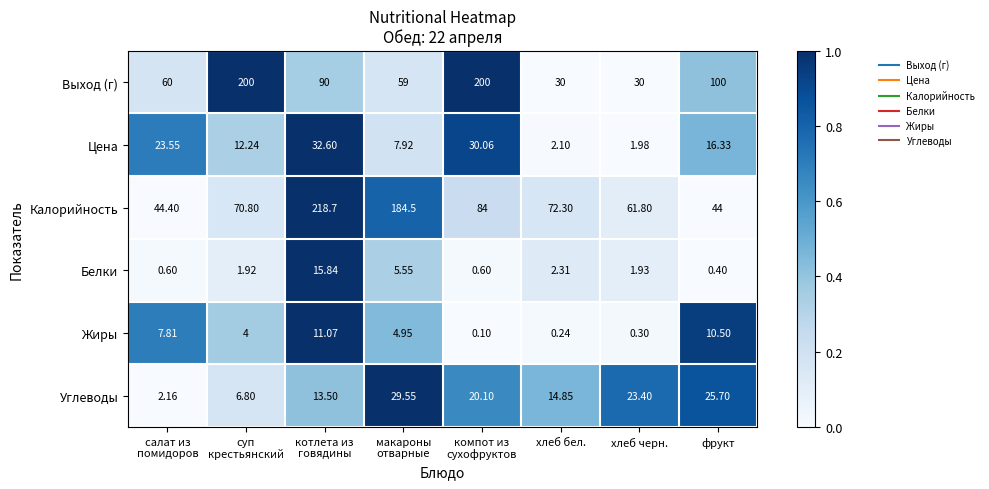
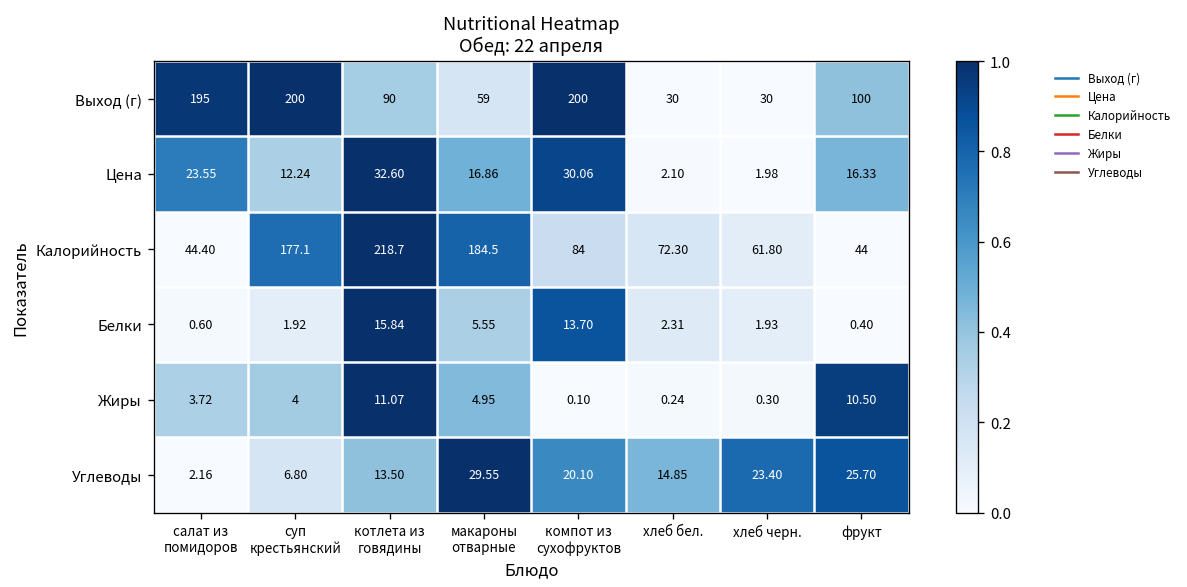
  {
    "Выход (г)": {
-     "салат из помидоров": 60,
+     "салат из помидоров": 195,
      "суп крестьянский": 200,
      "котлета из говядины": 90,
      "макароны отварные": 59,
      "компот из сухофруктов": 200,
      "хлеб бел.": 30,
      "хлеб черн.": 30,
      "фрукт": 100
    },
    "Цена": {
      "салат из помидоров": 23.55,
      "суп крестьянский": 12.24,
      "котлета из говядины": 32.60,
-     "макароны отварные": 7.92,
+     "макароны отварные": 16.86,
      "компот из сухофруктов": 30.06,
      "хлеб бел.": 2.10,
      "хлеб черн.": 1.98,
      "фрукт": 16.33
    },
    "Калорийность": {
      "салат из помидоров": 44.40,
-     "суп крестьянский": 70.80,
+     "суп крестьянский": 177.1,
      "котлета из говядины": 218.7,
      "макароны отварные": 184.5,
      "компот из сухофруктов": 84,
      "хлеб бел.": 72.30,
      "хлеб черн.": 61.80,
      "фрукт": 44
    },
    "Белки": {
      "салат из помидоров": 0.60,
      "суп крестьянский": 1.92,
      "котлета из говядины": 15.84,
      "макароны отварные": 5.55,
-     "компот из сухофруктов": 0.60,
+     "компот из сухофруктов": 13.70,
      "хлеб бел.": 2.31,
      "хлеб черн.": 1.93,
      "фрукт": 0.40
    },
    "Жиры": {
-     "салат из помидоров": 7.81,
+     "салат из помидоров": 3.72,
      "суп крестьянский": 4,
      "котлета из говядины": 11.07,
      "макароны отварные": 4.95,
      "компот из сухофруктов": 0.10,
      "хлеб бел.": 0.24,
      "хлеб черн.": 0.30,
      "фрукт": 10.50
    },
    "Углеводы": {
      "салат из помидоров": 2.16,
      "суп крестьянский": 6.80,
      "котлета из говядины": 13.50,
      "макароны отварные": 29.55,
      "компот из сухофруктов": 20.10,
      "хлеб бел.": 14.85,
      "хлеб черн.": 23.40,
      "фрукт": 25.70
    }
  }
